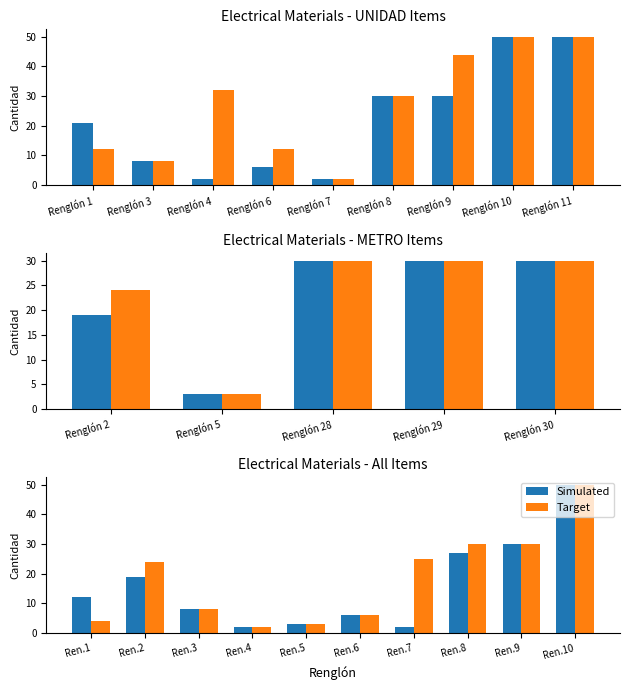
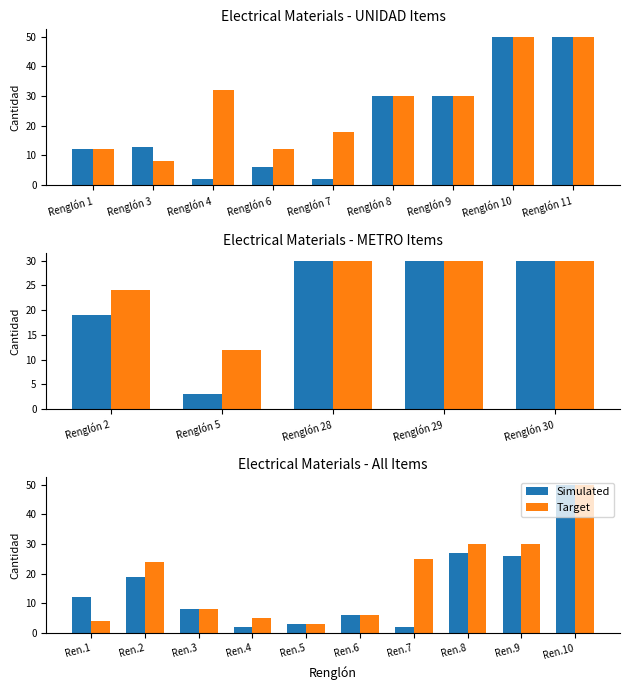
  {
    "Electrical Materials - UNIDAD Items": {
      "Simulated": {
-       "Renglón 1": 21,
-       "Renglón 3": 8,
+       "Renglón 1": 12,
+       "Renglón 3": 13,
        "Renglón 4": 2,
        "Renglón 6": 6,
        "Renglón 7": 2,
        "Renglón 8": 30,
        "Renglón 9": 30,
        "Renglón 10": 50,
        "Renglón 11": 50
      },
      "Target": {
        "Renglón 1": 12,
        "Renglón 3": 8,
        "Renglón 4": 32,
        "Renglón 6": 12,
-       "Renglón 7": 2,
+       "Renglón 7": 18,
        "Renglón 8": 30,
-       "Renglón 9": 44,
+       "Renglón 9": 30,
        "Renglón 10": 50,
        "Renglón 11": 50
      }
    },
    "Electrical Materials - METRO Items": {
      "Simulated": {
        "Renglón 2": 19,
        "Renglón 5": 3,
        "Renglón 28": 30,
        "Renglón 29": 30,
        "Renglón 30": 30
      },
      "Target": {
        "Renglón 2": 24,
-       "Renglón 5": 3,
+       "Renglón 5": 12,
        "Renglón 28": 30,
        "Renglón 29": 30,
        "Renglón 30": 30
      }
    },
    "Electrical Materials - All Items": {
      "Simulated": {
        "Ren.1": 12,
        "Ren.2": 19,
        "Ren.3": 8,
        "Ren.4": 2,
        "Ren.5": 3,
        "Ren.6": 6,
        "Ren.7": 2,
        "Ren.8": 27,
-       "Ren.9": 30
+       "Ren.9": 26
      },
      "Target": {
        "Ren.1": 4,
        "Ren.2": 24,
        "Ren.3": 8,
-       "Ren.4": 2,
+       "Ren.4": 5,
        "Ren.5": 3,
        "Ren.6": 6,
        "Ren.7": 25,
        "Ren.8": 30,
        "Ren.9": 30
      }
    }
  }
